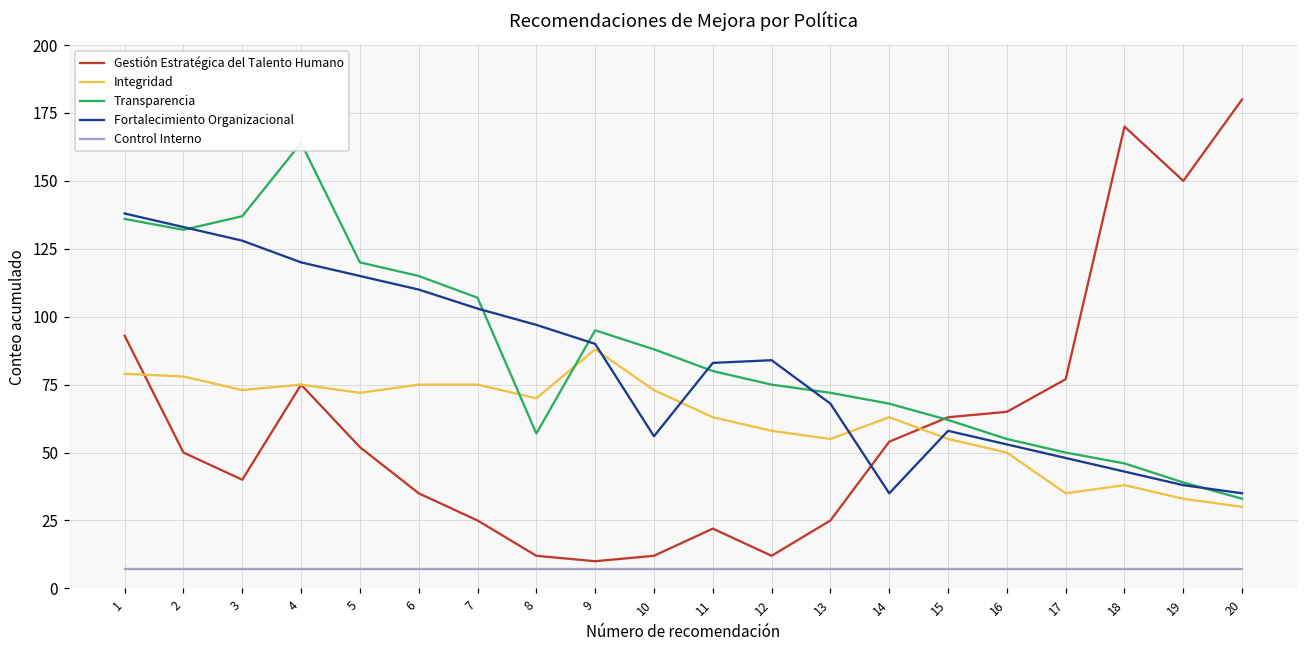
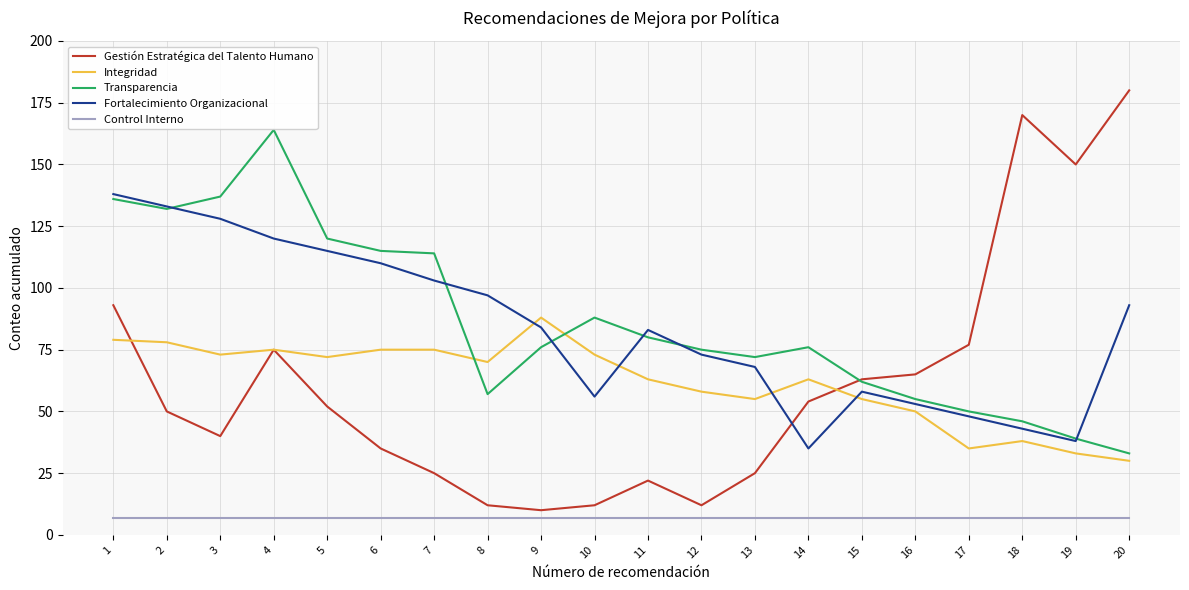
  {
    "Gestión Estratégica del Talento Humano": {
      "1": 93,
      "2": 50,
      "3": 40,
      "5": 52,
      "6": 35,
      "7": 25,
      "8": 12,
      "9": 10,
      "10": 12,
      "11": 22,
      "12": 12,
      "13": 25,
      "14": 54,
      "16": 65,
      "17": 77,
      "18": 170,
      "19": 150,
      "20": 180
    },
    "Integridad": {
      "1": 79,
      "2": 78,
      "3": 73,
      "5": 72,
      "6": 75,
      "7": 75,
      "8": 70,
      "9": 88,
      "10": 73,
      "11": 63,
      "12": 58,
      "13": 55,
      "14": 63,
      "15": 55,
      "16": 50,
      "17": 35,
      "18": 38,
      "19": 33,
      "20": 30
    },
    "Transparencia": {
      "1": 136,
      "3": 137,
      "4": 164,
      "5": 120,
      "6": 115,
-     "7": 107,
+     "7": 114,
      "8": 57,
-     "9": 95,
+     "9": 76,
      "10": 88,
      "11": 80,
      "12": 75,
      "13": 72,
-     "14": 68,
+     "14": 76,
      "16": 55,
      "17": 50,
      "18": 46,
      "20": 33
    },
    "Fortalecimiento Organizacional": {
      "1": 138,
      "3": 128,
      "4": 120,
      "5": 115,
      "6": 110,
      "7": 103,
      "8": 97,
-     "9": 90,
+     "9": 84,
      "10": 56,
      "11": 83,
-     "12": 84,
+     "12": 73,
      "13": 68,
      "14": 35,
      "15": 58,
      "16": 53,
      "17": 48,
      "18": 43,
-     "20": 35
+     "20": 93
    },
    "Control Interno": {
      "1": 7,
      "2": 7,
      "3": 7,
      "4": 7,
      "5": 7,
      "6": 7,
      "7": 7,
      "8": 7,
      "9": 7,
      "10": 7,
      "11": 7,
      "12": 7,
      "13": 7,
      "14": 7,
      "15": 7,
      "16": 7,
      "17": 7,
      "18": 7,
      "19": 7,
      "20": 7
    }
  }
